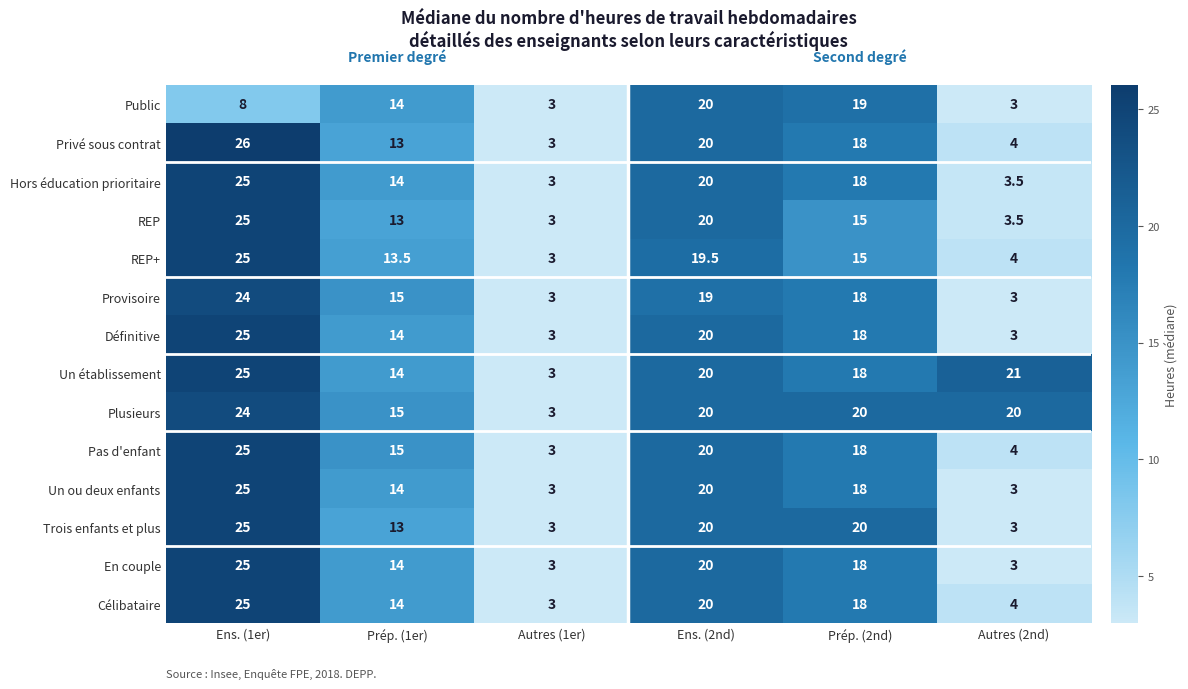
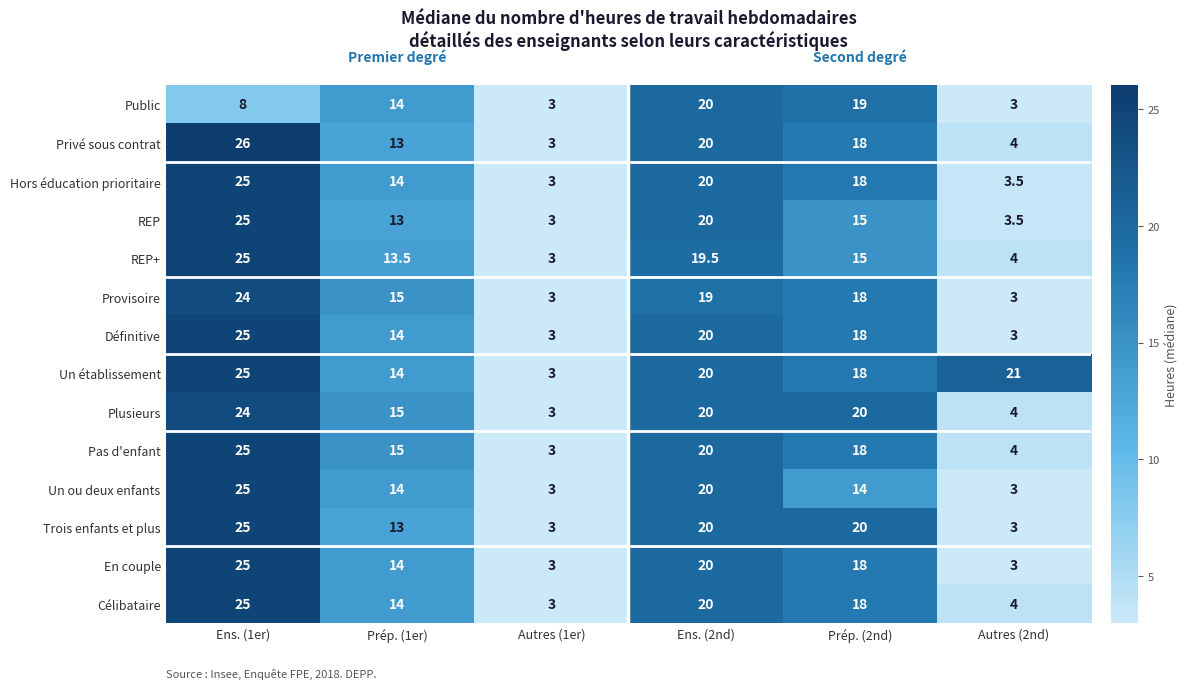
  {
    "Public": {
      "Ens. (1er)": 8,
      "Prép. (1er)": 14,
      "Autres (1er)": 3,
      "Ens. (2nd)": 20,
      "Prép. (2nd)": 19,
      "Autres (2nd)": 3
    },
    "Privé sous contrat": {
      "Ens. (1er)": 26,
      "Prép. (1er)": 13,
      "Autres (1er)": 3,
      "Ens. (2nd)": 20,
      "Prép. (2nd)": 18,
      "Autres (2nd)": 4
    },
    "Hors éducation prioritaire": {
      "Ens. (1er)": 25,
      "Prép. (1er)": 14,
      "Autres (1er)": 3,
      "Ens. (2nd)": 20,
      "Prép. (2nd)": 18,
      "Autres (2nd)": 3.5
    },
    "REP": {
      "Ens. (1er)": 25,
      "Prép. (1er)": 13,
      "Autres (1er)": 3,
      "Ens. (2nd)": 20,
      "Prép. (2nd)": 15,
      "Autres (2nd)": 3.5
    },
    "REP+": {
      "Ens. (1er)": 25,
      "Prép. (1er)": 13.5,
      "Autres (1er)": 3,
      "Ens. (2nd)": 19.5,
      "Prép. (2nd)": 15,
      "Autres (2nd)": 4
    },
    "Provisoire": {
      "Ens. (1er)": 24,
      "Prép. (1er)": 15,
      "Autres (1er)": 3,
      "Ens. (2nd)": 19,
      "Prép. (2nd)": 18,
      "Autres (2nd)": 3
    },
    "Définitive": {
      "Ens. (1er)": 25,
      "Prép. (1er)": 14,
      "Autres (1er)": 3,
      "Ens. (2nd)": 20,
      "Prép. (2nd)": 18,
      "Autres (2nd)": 3
    },
    "Un établissement": {
      "Ens. (1er)": 25,
      "Prép. (1er)": 14,
      "Autres (1er)": 3,
      "Ens. (2nd)": 20,
      "Prép. (2nd)": 18,
      "Autres (2nd)": 21
    },
    "Plusieurs": {
      "Ens. (1er)": 24,
      "Prép. (1er)": 15,
      "Autres (1er)": 3,
      "Ens. (2nd)": 20,
      "Prép. (2nd)": 20,
-     "Autres (2nd)": 20
+     "Autres (2nd)": 4
    },
    "Pas d'enfant": {
      "Ens. (1er)": 25,
      "Prép. (1er)": 15,
      "Autres (1er)": 3,
      "Ens. (2nd)": 20,
      "Prép. (2nd)": 18,
      "Autres (2nd)": 4
    },
    "Un ou deux enfants": {
      "Ens. (1er)": 25,
      "Prép. (1er)": 14,
      "Autres (1er)": 3,
      "Ens. (2nd)": 20,
-     "Prép. (2nd)": 18,
+     "Prép. (2nd)": 14,
      "Autres (2nd)": 3
    },
    "Trois enfants et plus": {
      "Ens. (1er)": 25,
      "Prép. (1er)": 13,
      "Autres (1er)": 3,
      "Ens. (2nd)": 20,
      "Prép. (2nd)": 20,
      "Autres (2nd)": 3
    },
    "En couple": {
      "Ens. (1er)": 25,
      "Prép. (1er)": 14,
      "Autres (1er)": 3,
      "Ens. (2nd)": 20,
      "Prép. (2nd)": 18,
      "Autres (2nd)": 3
    },
    "Célibataire": {
      "Ens. (1er)": 25,
      "Prép. (1er)": 14,
      "Autres (1er)": 3,
      "Ens. (2nd)": 20,
      "Prép. (2nd)": 18,
      "Autres (2nd)": 4
    }
  }
